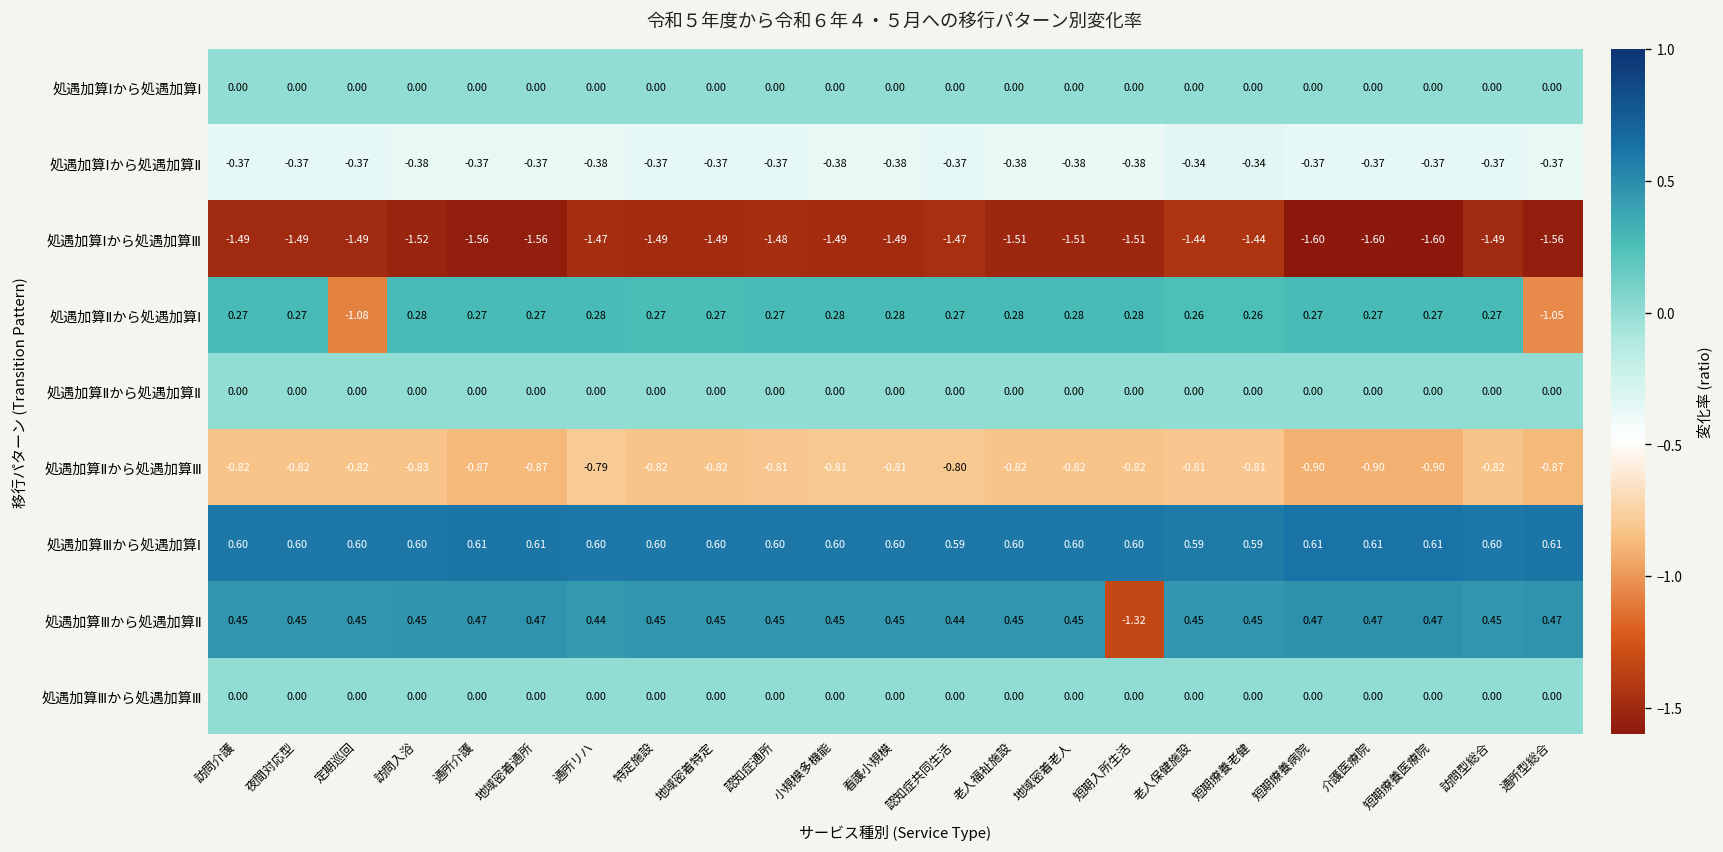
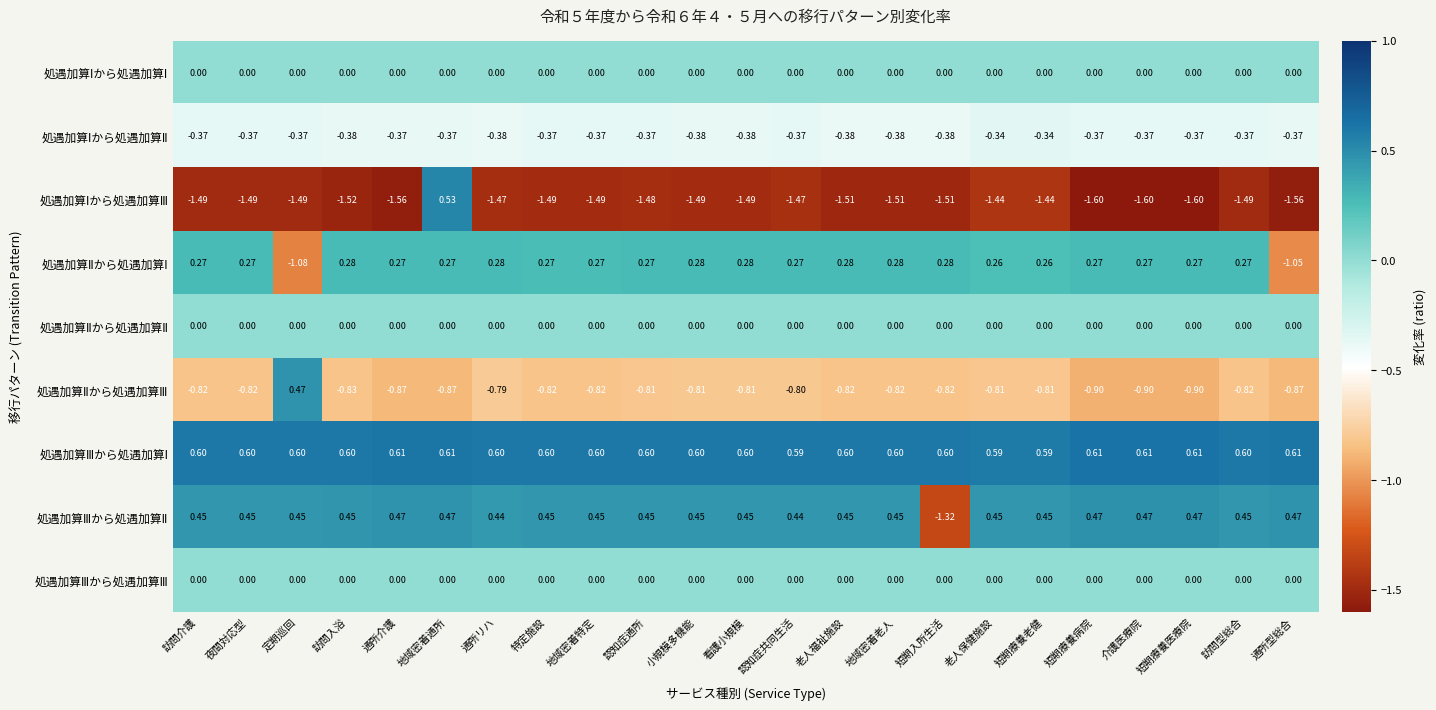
  {
    "処遇加算Ⅰから処遇加算Ⅲ": {
      "訪問介護": -1.49,
      "夜間対応型": -1.49,
      "定期巡回": -1.49,
      "訪問入浴": -1.52,
      "通所介護": -1.56,
-     "地域密着通所": -1.56,
+     "地域密着通所": 0.53,
      "通所リハ": -1.47,
      "特定施設": -1.49,
      "地域密着特定": -1.49,
      "認知症通所": -1.48,
      "小規模多機能": -1.49,
      "看護小規模": -1.49,
      "認知症共同生活": -1.47,
      "老人福祉施設": -1.51,
      "地域密着老人": -1.51,
      "短期入所生活": -1.51,
      "老人保健施設": -1.44,
      "短期療養老健": -1.44,
      "短期療養病院": -1.60,
      "介護医療院": -1.60,
      "短期療養医療院": -1.60,
      "訪問型総合": -1.49,
      "通所型総合": -1.56
    },
    "処遇加算Ⅱから処遇加算Ⅲ": {
      "訪問介護": -0.82,
      "夜間対応型": -0.82,
-     "定期巡回": -0.82,
+     "定期巡回": 0.47,
      "訪問入浴": -0.83,
      "通所介護": -0.87,
      "地域密着通所": -0.87,
      "通所リハ": -0.79,
      "特定施設": -0.82,
      "地域密着特定": -0.82,
      "認知症通所": -0.81,
      "小規模多機能": -0.81,
      "看護小規模": -0.81,
      "認知症共同生活": -0.80,
      "老人福祉施設": -0.82,
      "地域密着老人": -0.82,
      "短期入所生活": -0.82,
      "老人保健施設": -0.81,
      "短期療養老健": -0.81,
      "短期療養病院": -0.90,
      "介護医療院": -0.90,
      "短期療養医療院": -0.90,
      "訪問型総合": -0.82,
      "通所型総合": -0.87
    }
  }
